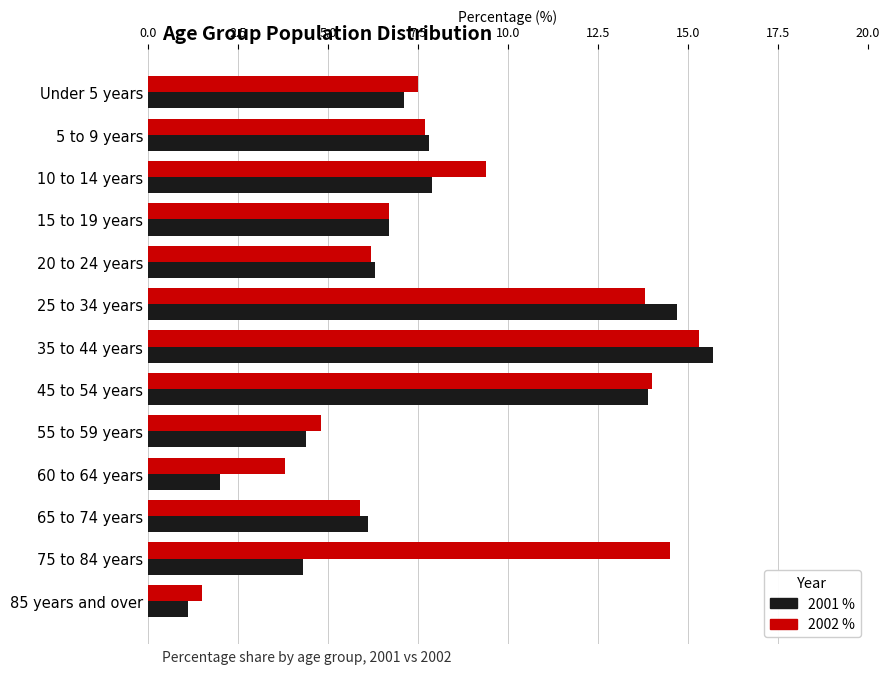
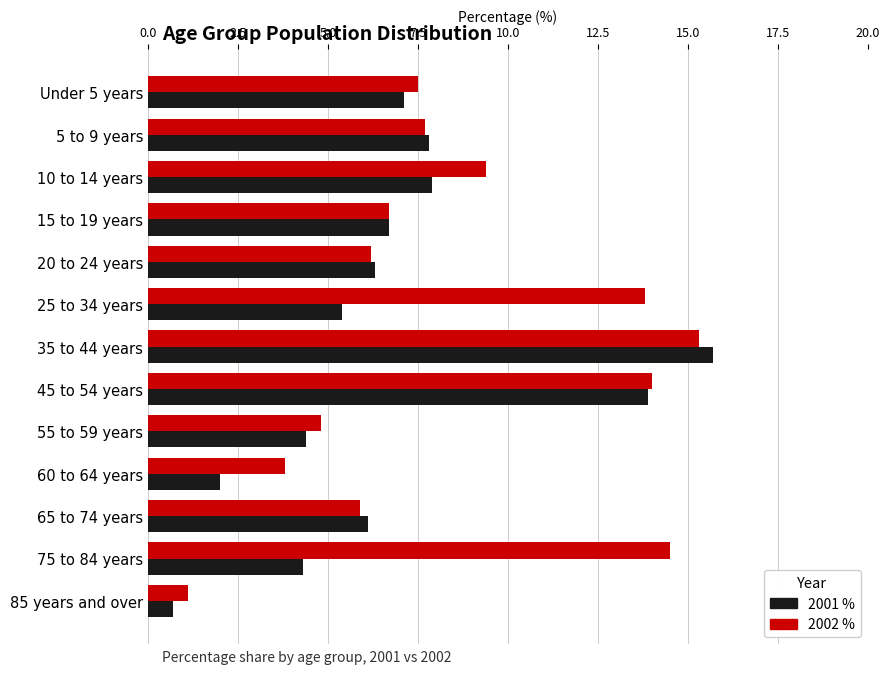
  {
    "2001 %": {
      "Under 5 years": 7.1,
      "5 to 9 years": 7.8,
      "10 to 14 years": 7.9,
      "15 to 19 years": 6.7,
      "20 to 24 years": 6.3,
-     "25 to 34 years": 14.7,
+     "25 to 34 years": 5.4,
      "35 to 44 years": 15.7,
      "45 to 54 years": 13.9,
      "55 to 59 years": 4.4,
      "60 to 64 years": 2.0,
      "65 to 74 years": 6.1,
      "75 to 84 years": 4.3,
-     "85 years and over": 1.1
+     "85 years and over": 0.7
    },
    "2002 %": {
      "Under 5 years": 7.5,
      "5 to 9 years": 7.7,
      "10 to 14 years": 9.4,
      "15 to 19 years": 6.7,
      "20 to 24 years": 6.2,
      "25 to 34 years": 13.8,
      "35 to 44 years": 15.3,
      "45 to 54 years": 14.0,
      "55 to 59 years": 4.8,
      "60 to 64 years": 3.8,
      "65 to 74 years": 5.9,
      "75 to 84 years": 14.5,
-     "85 years and over": 1.5
+     "85 years and over": 1.1
    }
  }
